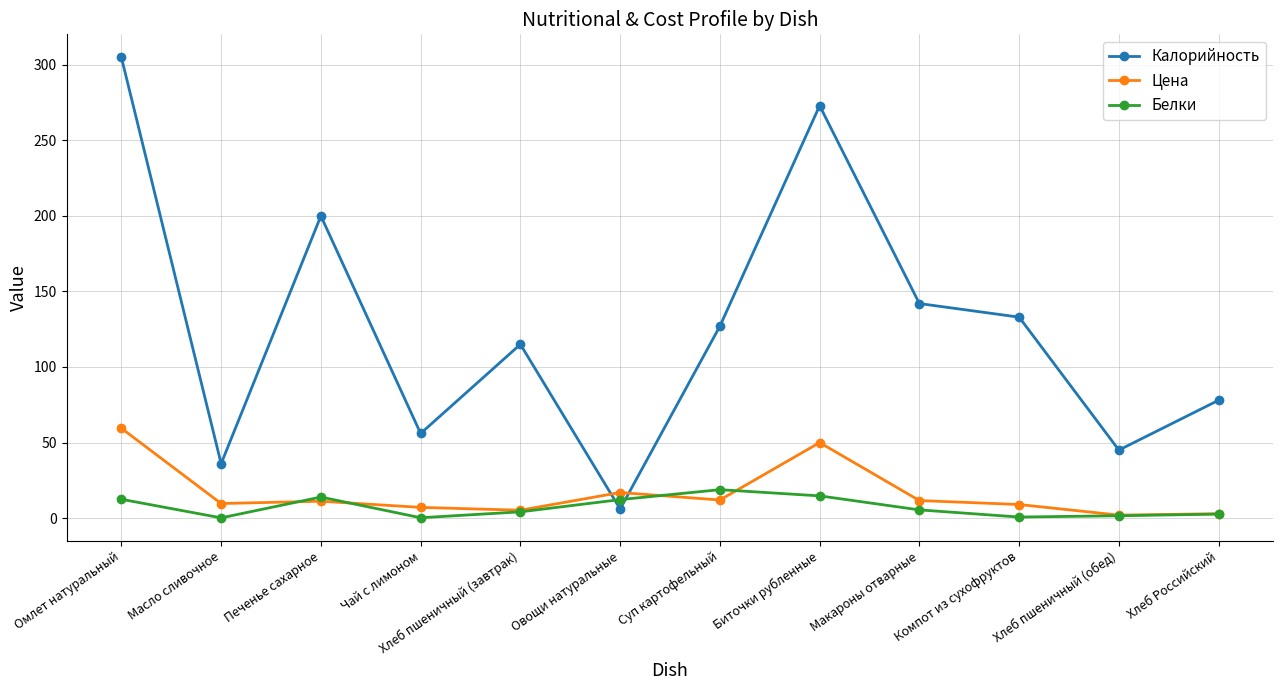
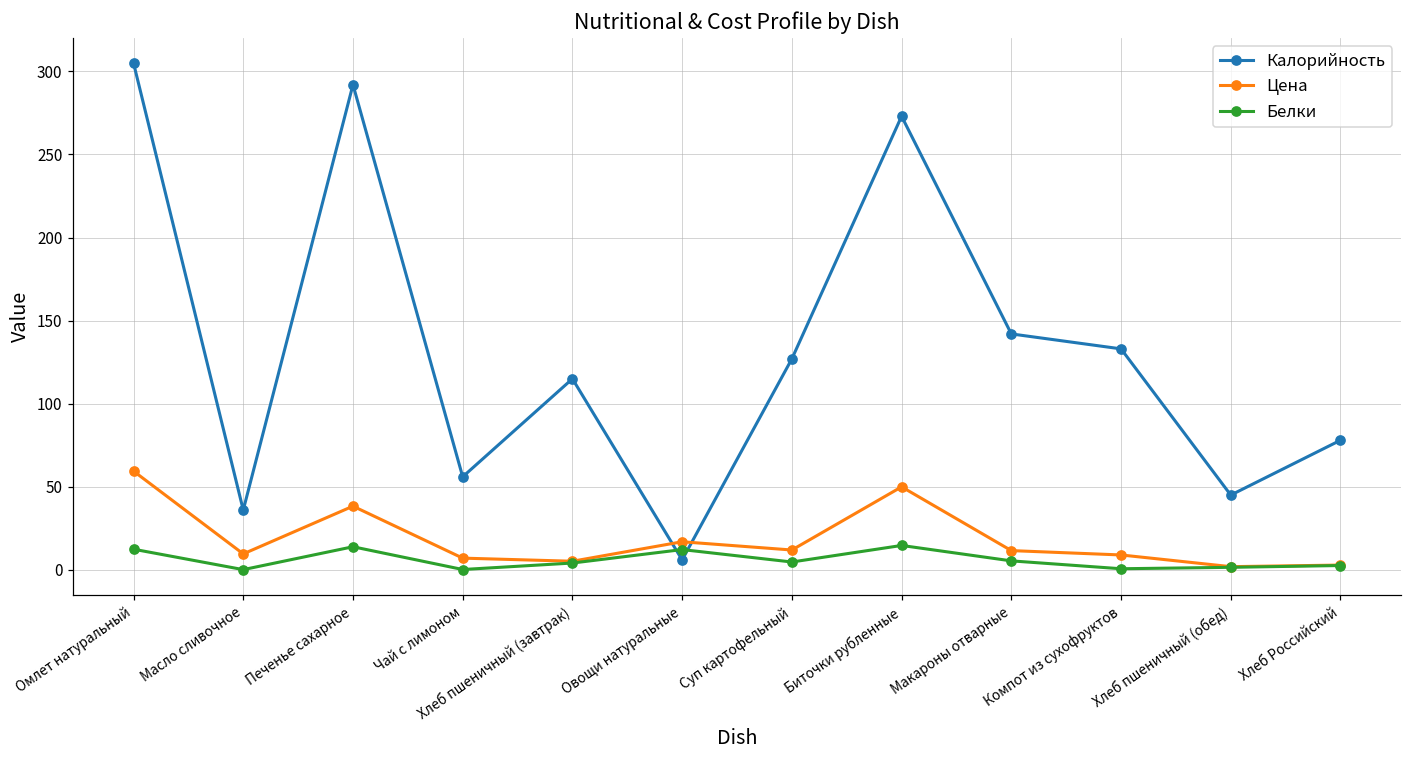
  {
    "Калорийность": {
      "Омлет натуральный": 305,
      "Масло сливочное": 36,
-     "Печенье сахарное": 200,
+     "Печенье сахарное": 292,
      "Чай с лимоном": 56,
      "Хлеб пшеничный (завтрак)": 115,
      "Овощи натуральные": 6,
      "Суп картофельный": 127,
      "Биточки рубленные": 273,
      "Макароны отварные": 142,
      "Компот из сухофруктов": 133,
      "Хлеб пшеничный (обед)": 45,
      "Хлеб Российский": 78
    },
    "Цена": {
      "Омлет натуральный": 59,
      "Масло сливочное": 10,
-     "Печенье сахарное": 11,
+     "Печенье сахарное": 38,
      "Чай с лимоном": 7,
      "Овощи натуральные": 17,
      "Суп картофельный": 12,
      "Биточки рубленные": 50,
      "Макароны отварные": 12,
      "Компот из сухофруктов": 9
    },
    "Белки": {
      "Омлет натуральный": 12,
      "Масло сливочное": 0,
      "Печенье сахарное": 14,
      "Чай с лимоном": 0,
      "Овощи натуральные": 12,
-     "Суп картофельный": 19,
+     "Суп картофельный": 5,
      "Биточки рубленные": 15,
      "Макароны отварные": 5,
      "Компот из сухофруктов": 1
    }
  }
